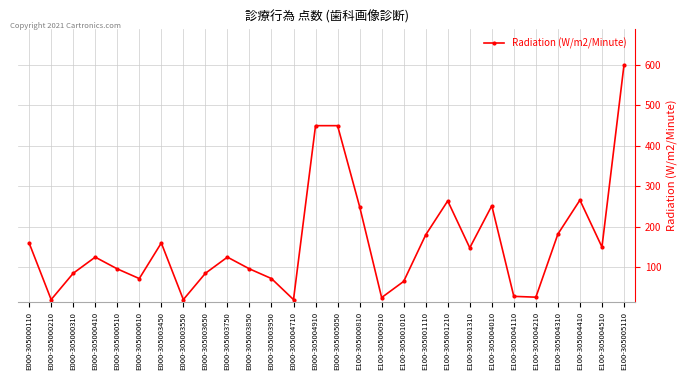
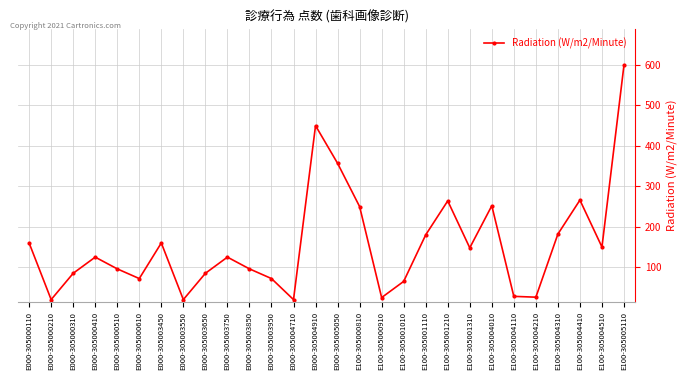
  {
    "E000-305000110": 160,
    "E000-305000210": 20,
    "E000-305000310": 90,
    "E000-305000410": 130,
    "E000-305000510": 100,
    "E000-305000610": 70,
    "E000-305003450": 160,
    "E000-305003550": 20,
    "E000-305003650": 90,
    "E000-305003750": 130,
    "E000-305003850": 100,
    "E000-305003950": 70,
    "E000-305004710": 20,
    "E000-305004910": 450,
-   "E000-305005050": 450,
+   "E000-305005050": 360,
    "E100-305000810": 250,
    "E100-305000910": 30,
    "E100-305001010": 70,
    "E100-305001110": 180,
    "E100-305001210": 260,
    "E100-305001310": 150,
    "E100-305004010": 250,
    "E100-305004110": 30,
    "E100-305004210": 30,
    "E100-305004310": 180,
    "E100-305004410": 270,
    "E100-305004510": 150,
    "E100-305005110": 600
  }
